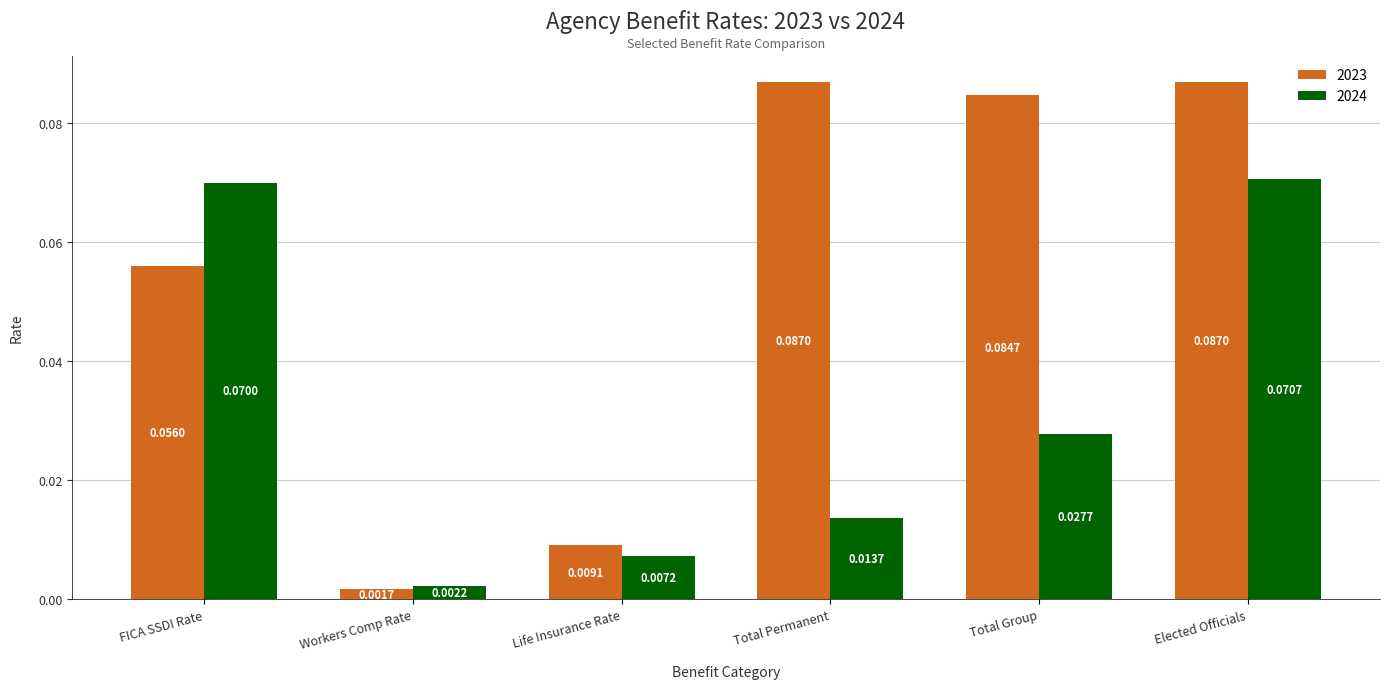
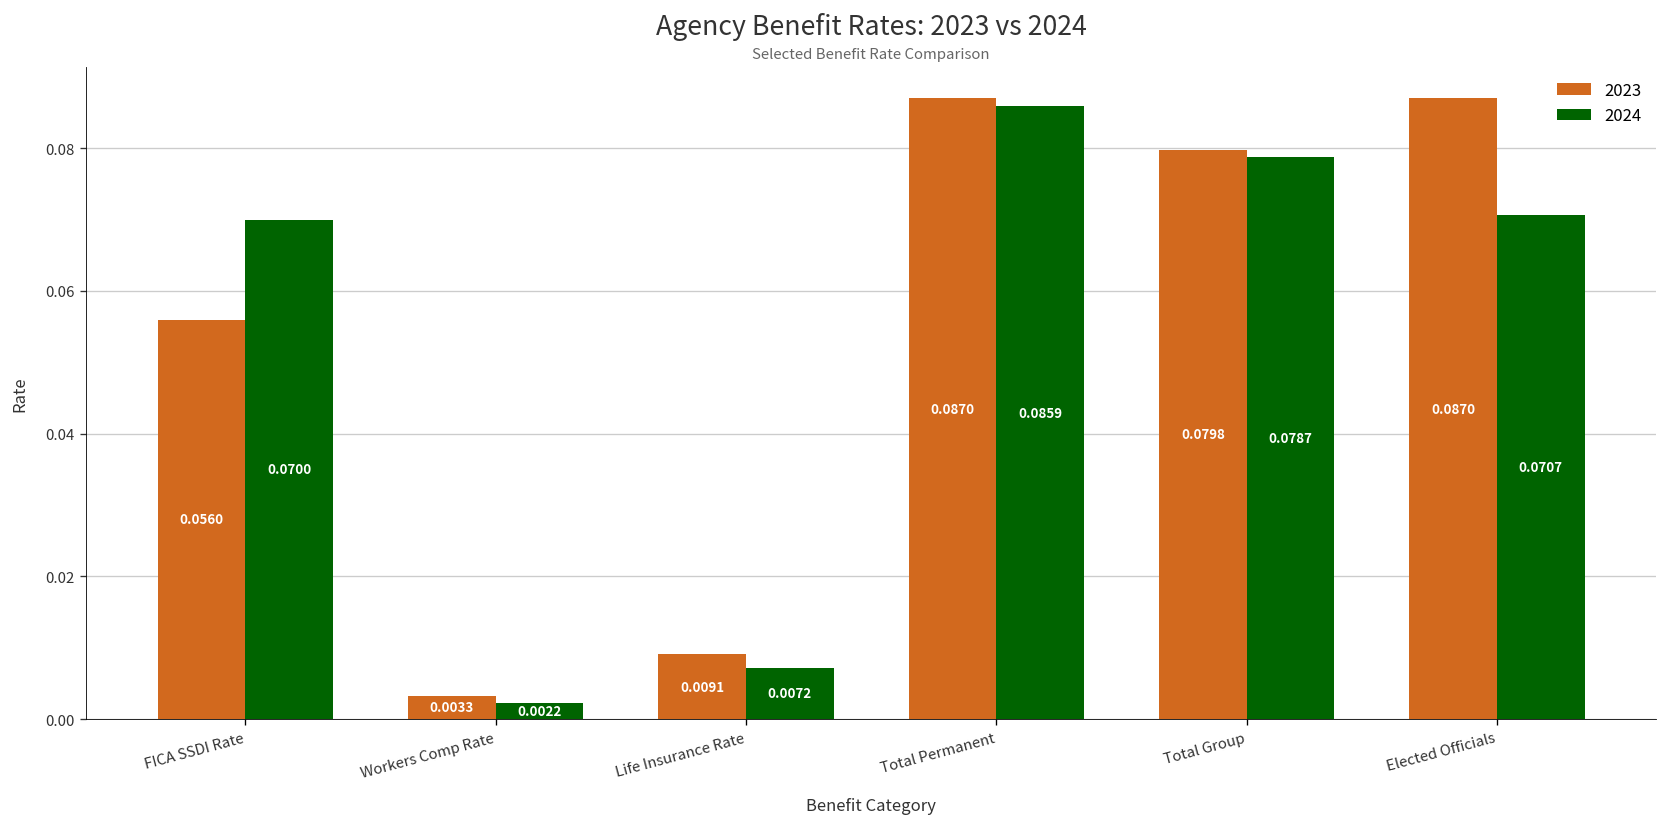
  {
    "2023": {
      "FICA SSDI Rate": 0.0560,
-     "Workers Comp Rate": 0.0017,
+     "Workers Comp Rate": 0.0033,
      "Life Insurance Rate": 0.0091,
      "Total Permanent": 0.0870,
-     "Total Group": 0.0847,
+     "Total Group": 0.0798,
      "Elected Officials": 0.0870
    },
    "2024": {
      "FICA SSDI Rate": 0.0700,
      "Workers Comp Rate": 0.0022,
      "Life Insurance Rate": 0.0072,
-     "Total Permanent": 0.0137,
-     "Total Group": 0.0277,
+     "Total Permanent": 0.0859,
+     "Total Group": 0.0787,
      "Elected Officials": 0.0707
    }
  }
